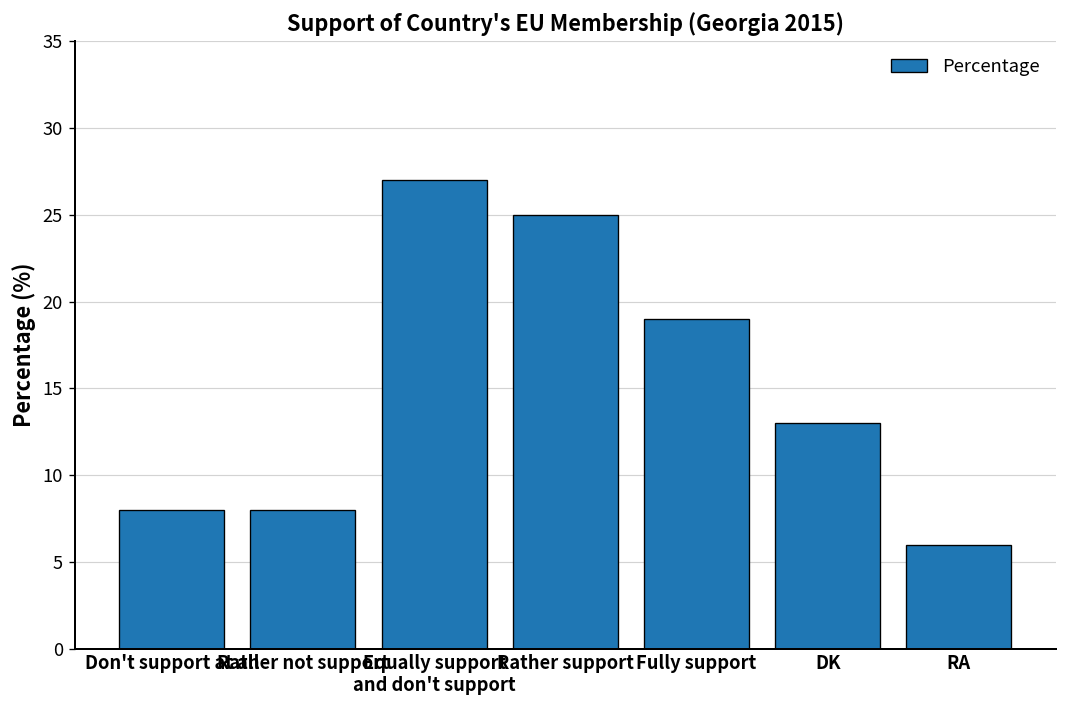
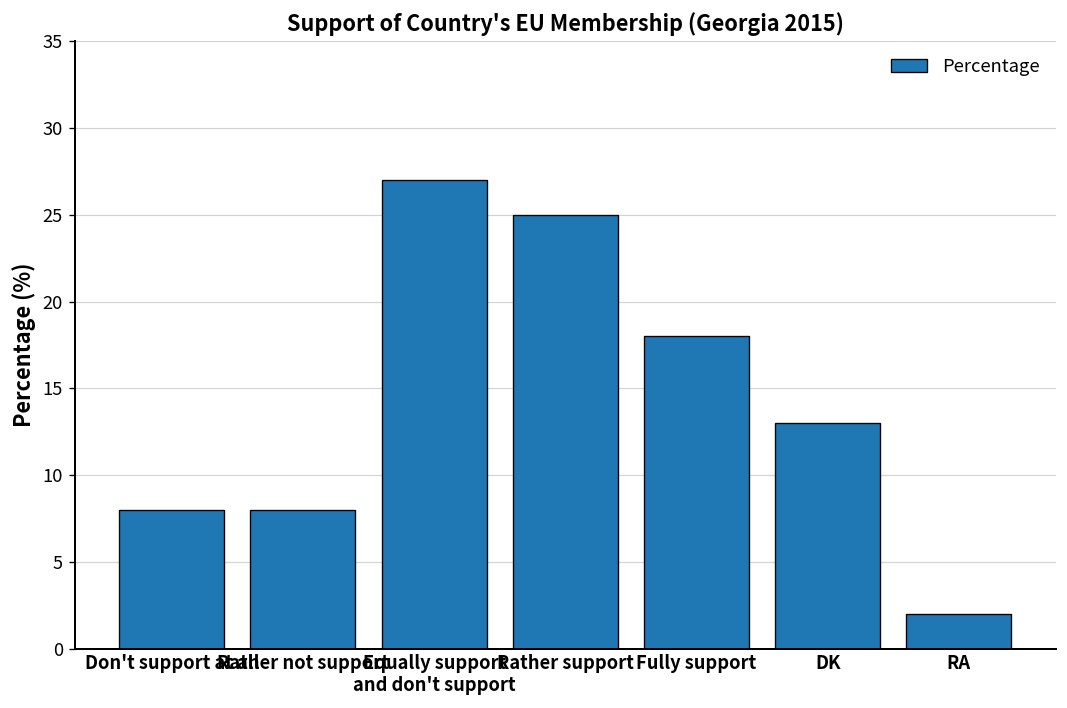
  {
    "Equally support and don't support": 27,
    "Rather support": 25,
-   "Fully support": 19,
+   "Fully support": 18,
    "DK": 13,
-   "RA": 6
+   "RA": 2
  }
